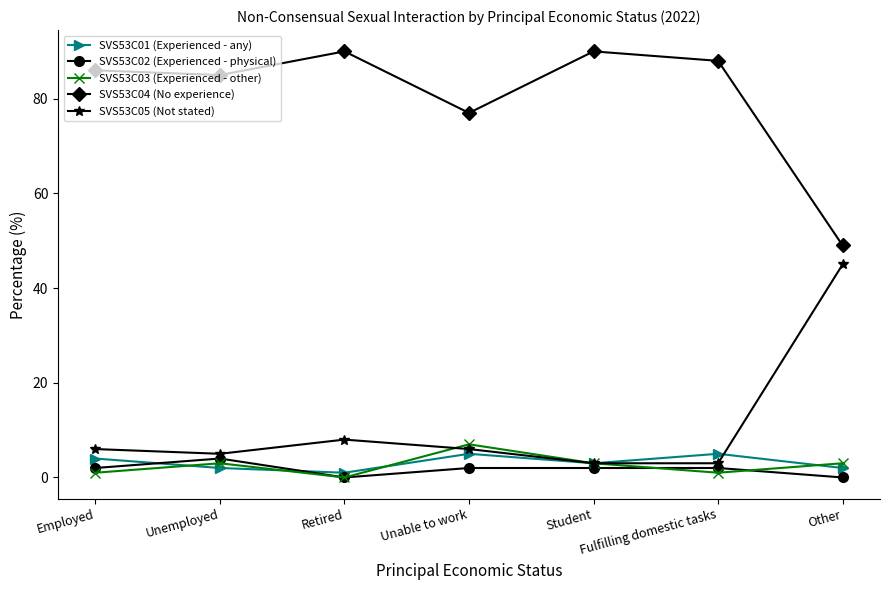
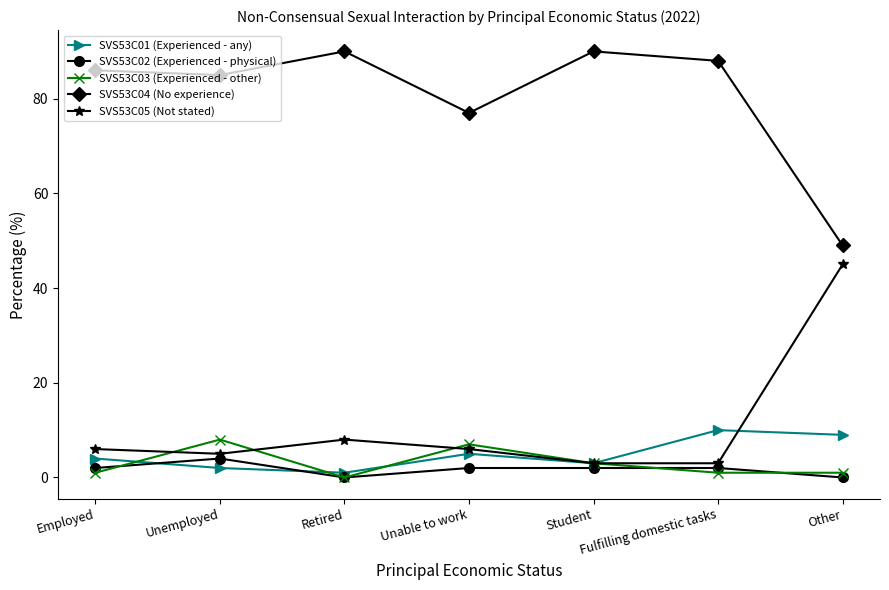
  {
    "SVS53C01 (Experienced - any)": {
      "Employed": 4,
      "Unemployed": 2,
      "Retired": 1,
      "Unable to work": 5,
-     "Fulfilling domestic tasks": 5,
-     "Other": 2
+     "Fulfilling domestic tasks": 10,
+     "Other": 9
    },
    "SVS53C03 (Experienced - other)": {
      "Employed": 1,
-     "Unemployed": 3,
+     "Unemployed": 8,
      "Unable to work": 7,
      "Fulfilling domestic tasks": 1,
-     "Other": 3
+     "Other": 1
    }
  }
